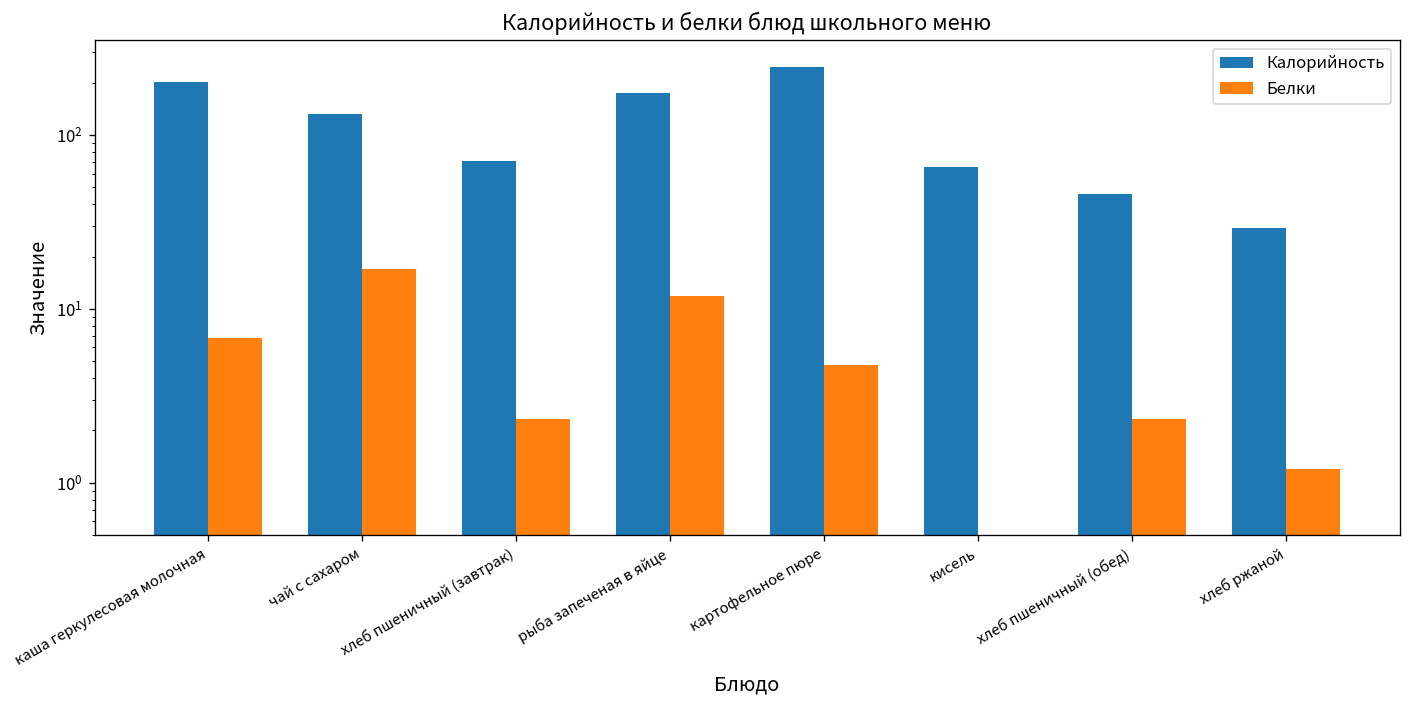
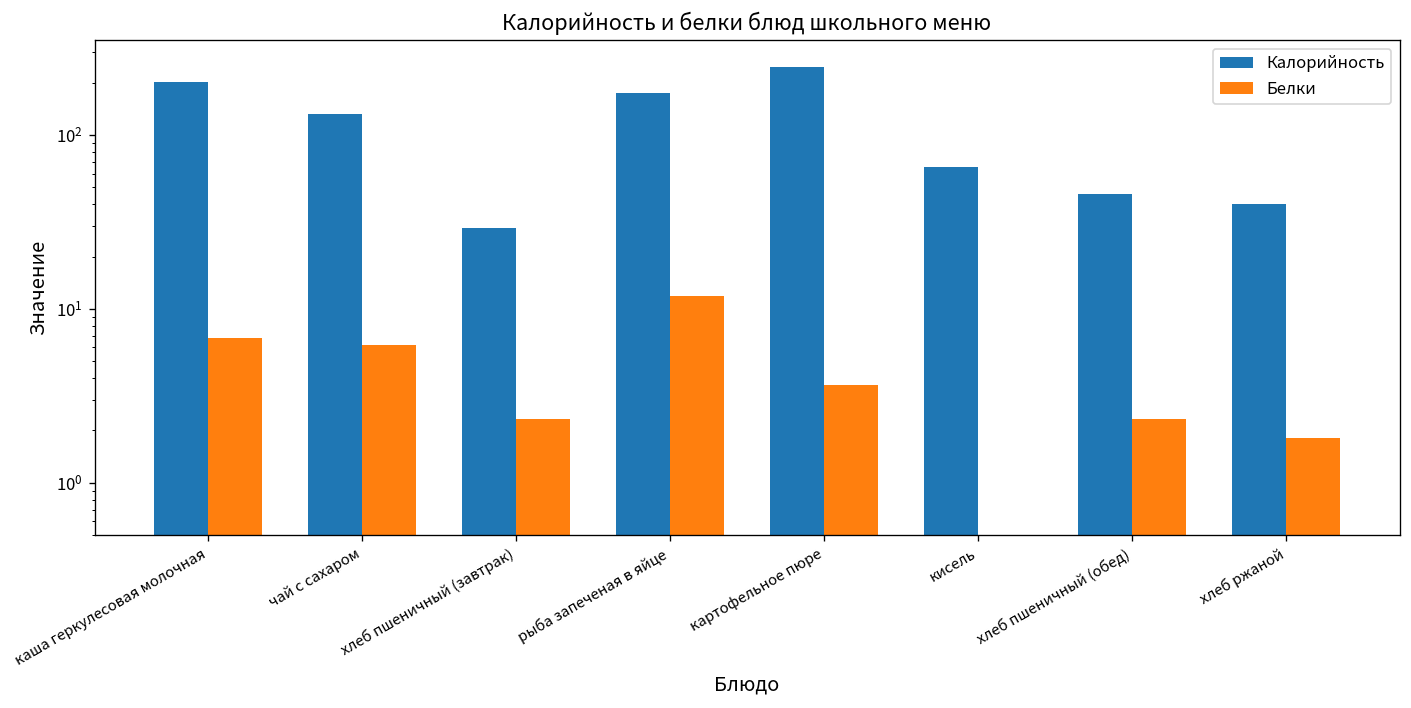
  {
    "Калорийность": {
      "каша геркулесовая молочная": 200,
      "чай с сахаром": 130,
-     "хлеб пшеничный (завтрак)": 70,
+     "хлеб пшеничный (завтрак)": 29,
      "рыба запеченая в яйце": 180,
      "картофельное пюре": 250,
      "кисель": 70,
      "хлеб пшеничный (обед)": 46,
-     "хлеб ржаной": 29
+     "хлеб ржаной": 40
    },
    "Белки": {
      "каша геркулесовая молочная": 7,
-     "чай с сахаром": 17,
+     "чай с сахаром": 6.2,
      "хлеб пшеничный (завтрак)": 2.3,
      "рыба запеченая в яйце": 12,
-     "картофельное пюре": 4.7,
+     "картофельное пюре": 3.6,
      "хлеб пшеничный (обед)": 2.3,
-     "хлеб ржаной": 1.2
+     "хлеб ржаной": 1.8
    }
  }
